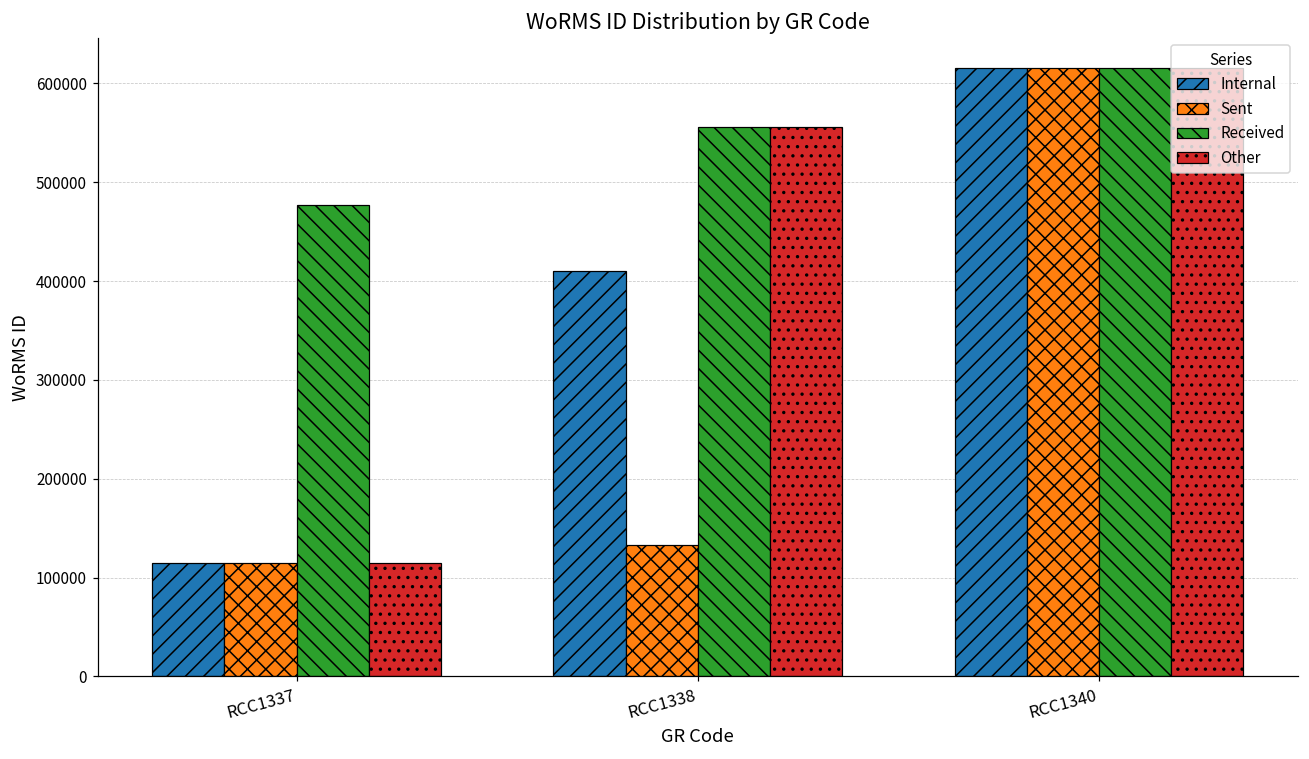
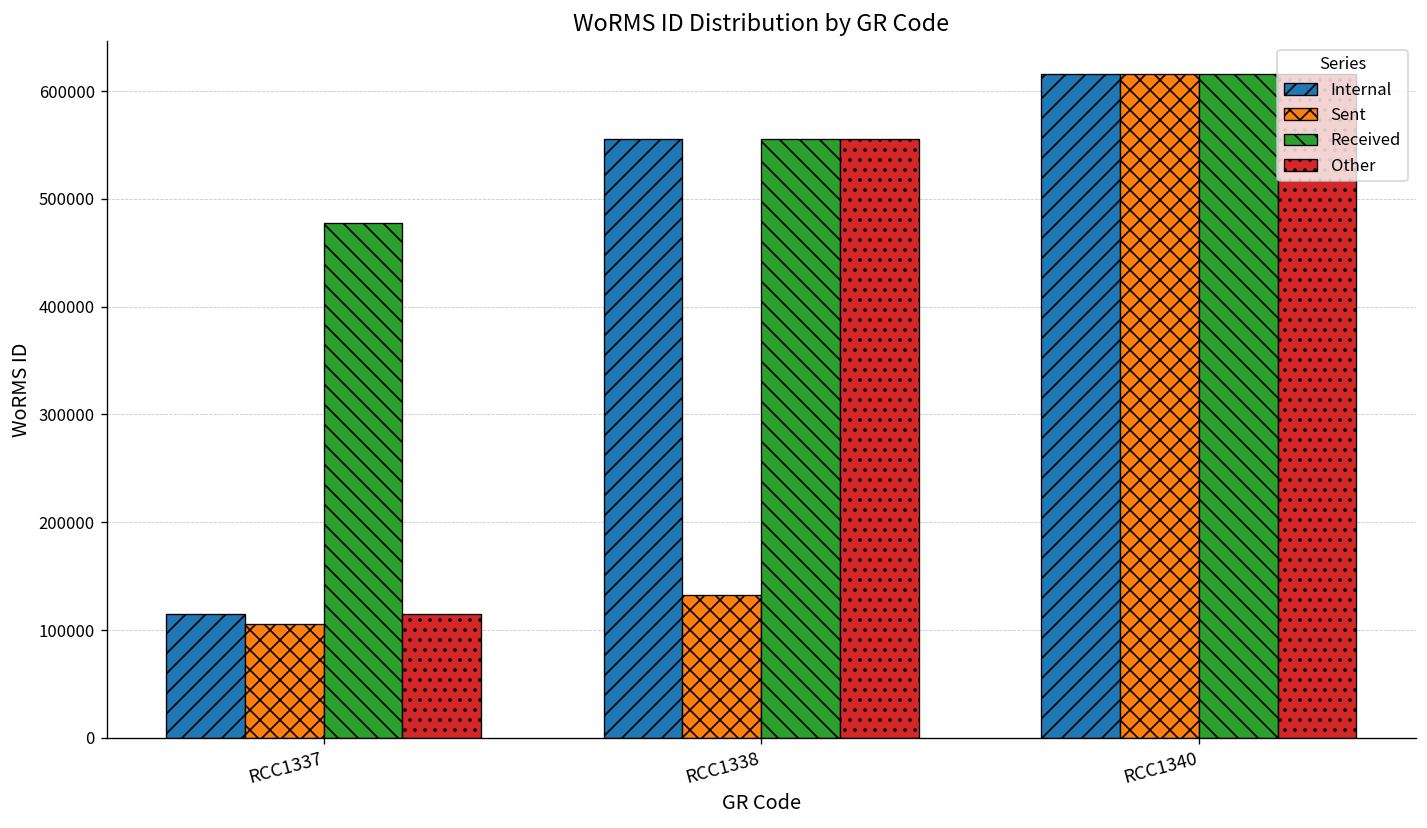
  {
    "Internal": {
      "RCC1337": 120000,
-     "RCC1338": 410000,
+     "RCC1338": 560000,
      "RCC1340": 620000
    },
    "Sent": {
-     "RCC1337": 120000,
+     "RCC1337": 110000,
      "RCC1338": 130000,
      "RCC1340": 620000
    },
    "Received": {
      "RCC1337": 480000,
      "RCC1338": 560000,
      "RCC1340": 620000
    },
    "Other": {
      "RCC1337": 120000,
      "RCC1338": 560000
    }
  }
